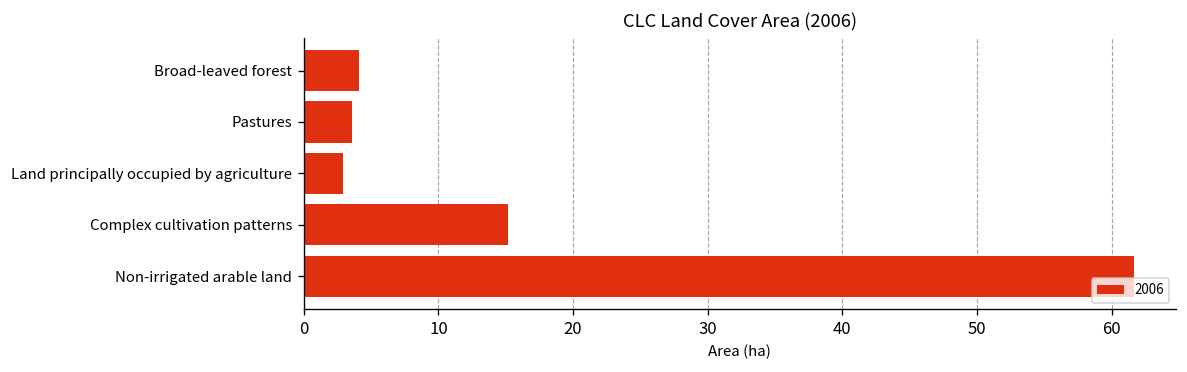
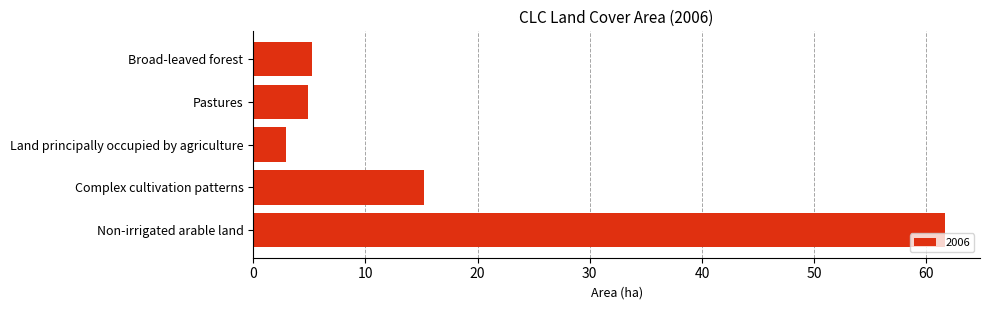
  {
-   "Broad-leaved forest": 4.1,
-   "Pastures": 3.6,
+   "Broad-leaved forest": 5.2,
+   "Pastures": 4.9,
    "Land principally occupied by agriculture": 2.9,
    "Complex cultivation patterns": 15.2,
    "Non-irrigated arable land": 61.7
  }
